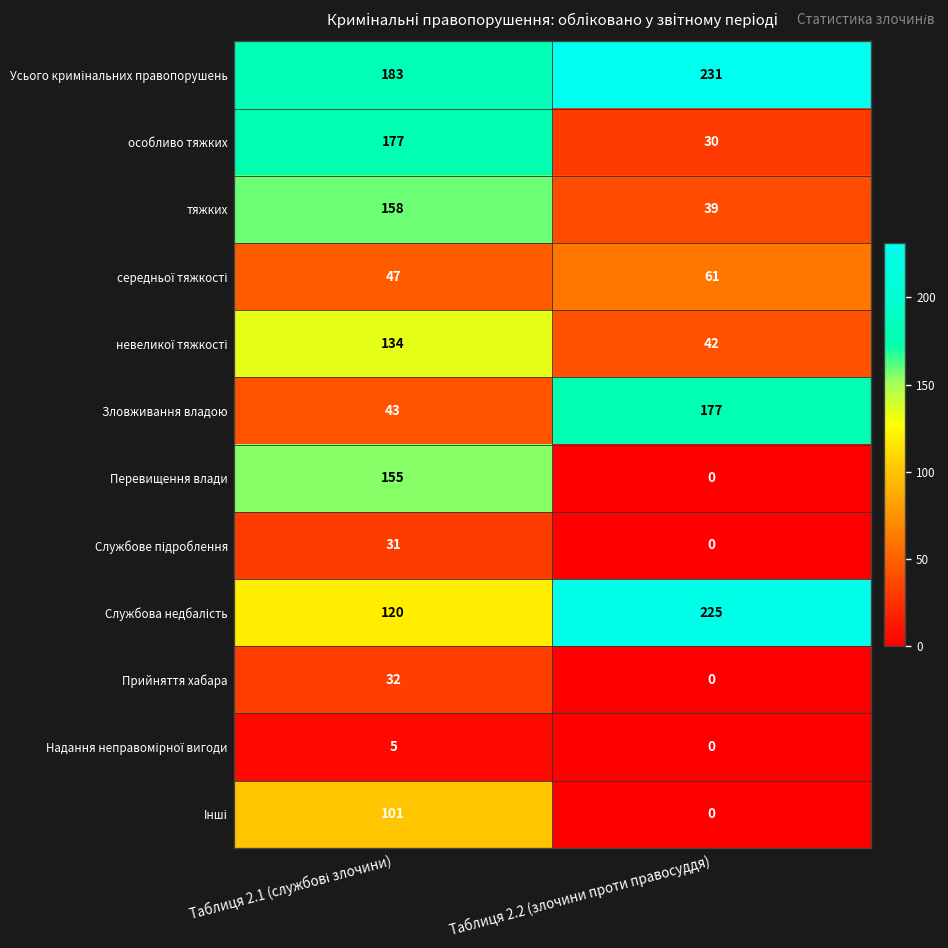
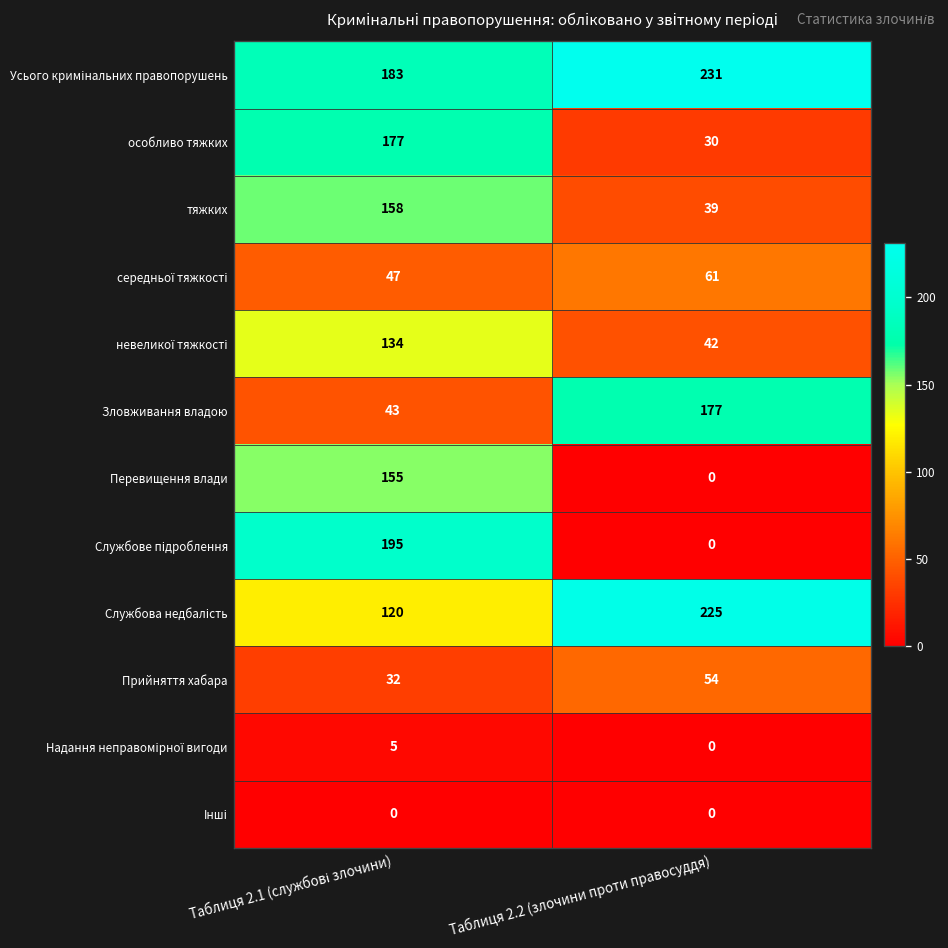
  {
    "Усього кримінальних правопорушень": {
      "Таблиця 2.1 (службові злочини)": 183,
      "Таблиця 2.2 (злочини проти правосуддя)": 231
    },
    "особливо тяжких": {
      "Таблиця 2.1 (службові злочини)": 177,
      "Таблиця 2.2 (злочини проти правосуддя)": 30
    },
    "тяжких": {
      "Таблиця 2.1 (службові злочини)": 158,
      "Таблиця 2.2 (злочини проти правосуддя)": 39
    },
    "середньої тяжкості": {
      "Таблиця 2.1 (службові злочини)": 47,
      "Таблиця 2.2 (злочини проти правосуддя)": 61
    },
    "невеликої тяжкості": {
      "Таблиця 2.1 (службові злочини)": 134,
      "Таблиця 2.2 (злочини проти правосуддя)": 42
    },
    "Зловживання владою": {
      "Таблиця 2.1 (службові злочини)": 43,
      "Таблиця 2.2 (злочини проти правосуддя)": 177
    },
    "Перевищення влади": {
      "Таблиця 2.1 (службові злочини)": 155,
      "Таблиця 2.2 (злочини проти правосуддя)": 0
    },
    "Службове підроблення": {
-     "Таблиця 2.1 (службові злочини)": 31,
+     "Таблиця 2.1 (службові злочини)": 195,
      "Таблиця 2.2 (злочини проти правосуддя)": 0
    },
    "Службова недбалість": {
      "Таблиця 2.1 (службові злочини)": 120,
      "Таблиця 2.2 (злочини проти правосуддя)": 225
    },
    "Прийняття хабара": {
      "Таблиця 2.1 (службові злочини)": 32,
-     "Таблиця 2.2 (злочини проти правосуддя)": 0
+     "Таблиця 2.2 (злочини проти правосуддя)": 54
    },
    "Надання неправомірної вигоди": {
      "Таблиця 2.1 (службові злочини)": 5,
      "Таблиця 2.2 (злочини проти правосуддя)": 0
    },
    "Інші": {
-     "Таблиця 2.1 (службові злочини)": 101,
+     "Таблиця 2.1 (службові злочини)": 0,
      "Таблиця 2.2 (злочини проти правосуддя)": 0
    }
  }
